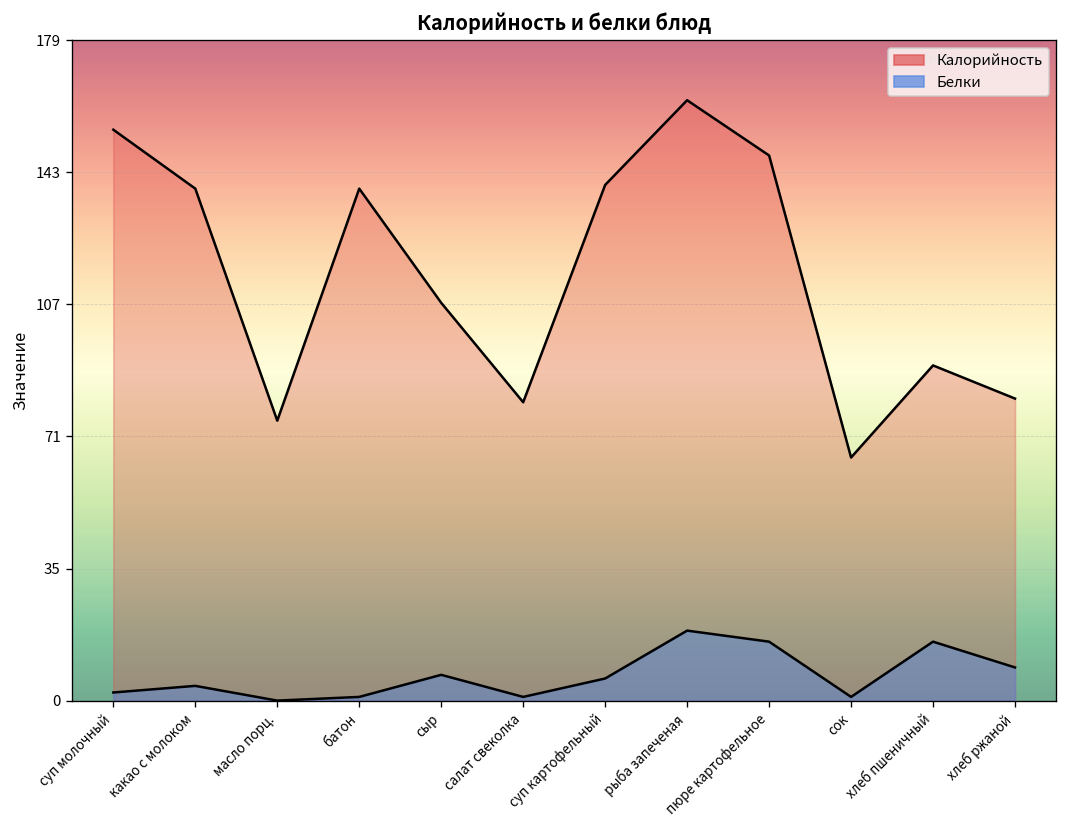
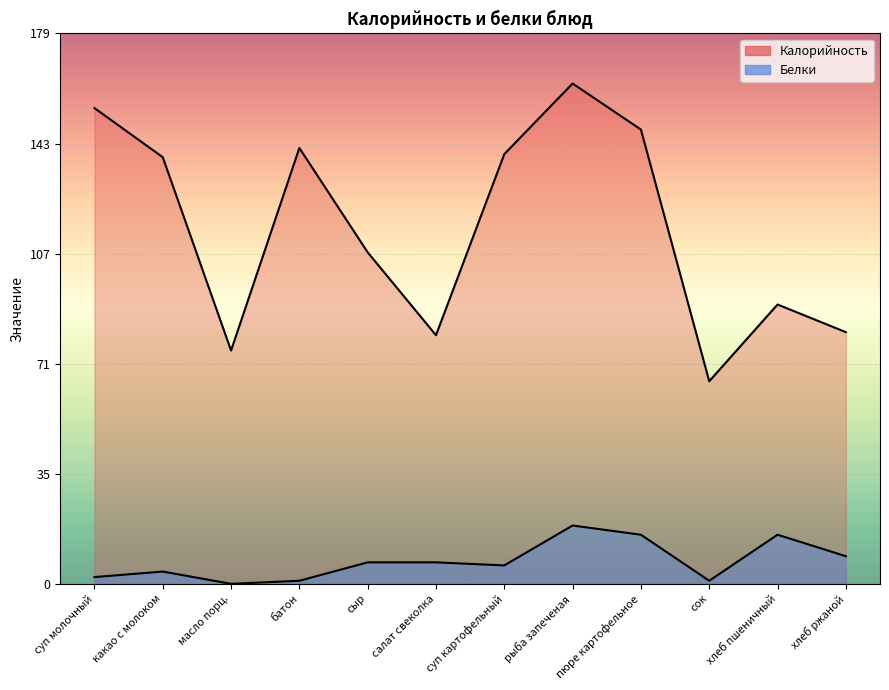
  {
    "Калорийность": {
      "суп молочный": 155,
      "какао с молоком": 139,
      "масло порц.": 76,
-     "батон": 139,
+     "батон": 142,
      "сыр": 108,
      "салат свеколка": 81,
      "суп картофельный": 140,
      "рыба запеченая": 163,
      "пюре картофельное": 148,
      "сок": 66,
      "хлеб пшеничный": 91,
      "хлеб ржаной": 82
    },
    "Белки": {
      "суп молочный": 2,
      "какао с молоком": 4,
      "масло порц.": 0,
      "батон": 1,
      "сыр": 7,
-     "салат свеколка": 1,
+     "салат свеколка": 7,
      "суп картофельный": 6,
      "рыба запеченая": 19,
      "пюре картофельное": 16,
      "сок": 1,
      "хлеб пшеничный": 16,
      "хлеб ржаной": 9
    }
  }
